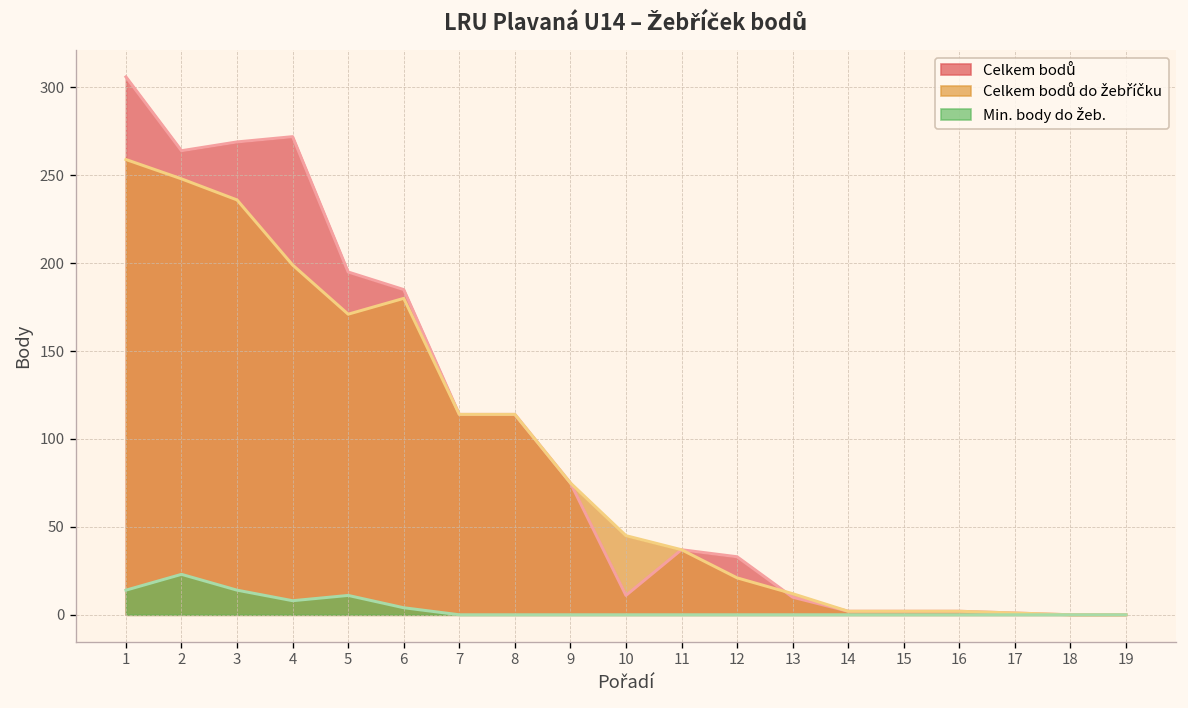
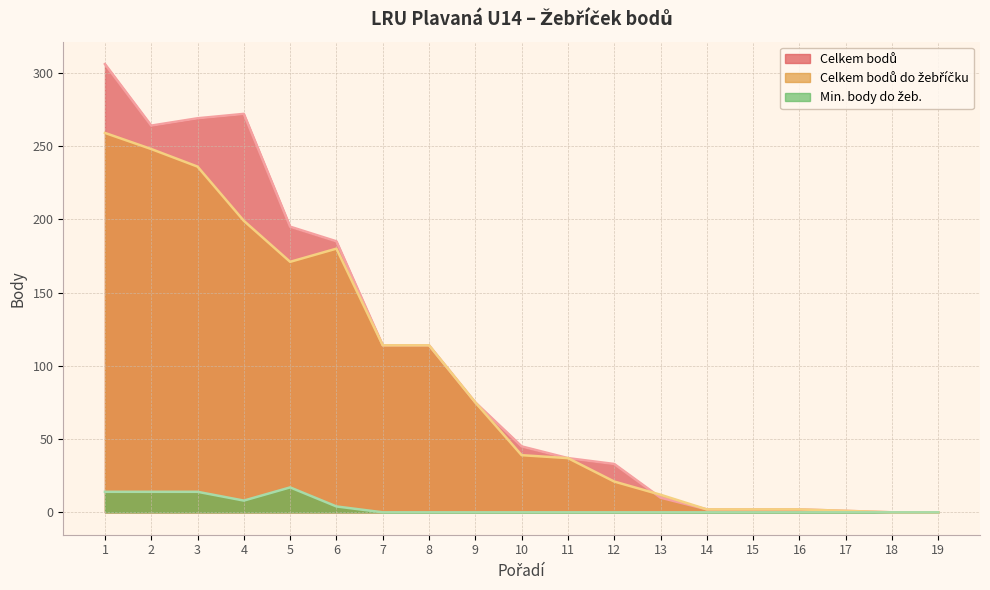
  {
    "Celkem bodů": {
      "1": 306,
      "2": 264,
      "3": 269,
      "4": 272,
      "5": 195,
      "6": 185,
-     "10": 11,
+     "10": 45,
      "12": 33,
      "13": 10
    },
    "Celkem bodů do žebříčku": {
      "1": 259,
      "2": 248,
      "3": 236,
      "4": 199,
      "5": 171,
      "6": 180,
-     "10": 45,
+     "10": 39,
      "12": 21,
      "13": 12
    },
    "Min. body do žeb.": {
      "1": 14,
-     "2": 23,
+     "2": 14,
      "3": 14,
      "4": 8,
-     "5": 11,
+     "5": 17,
      "6": 4,
      "7": 0,
      "8": 0,
      "9": 0,
      "10": 0,
      "11": 0,
      "12": 0,
      "13": 0,
      "14": 0,
      "15": 0,
      "16": 0
    }
  }
